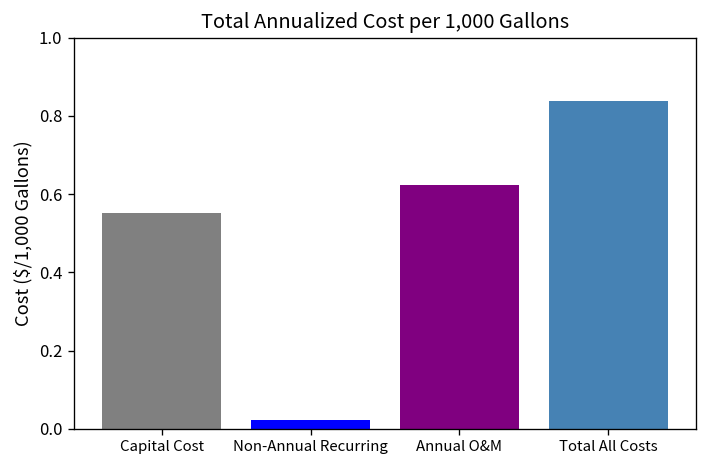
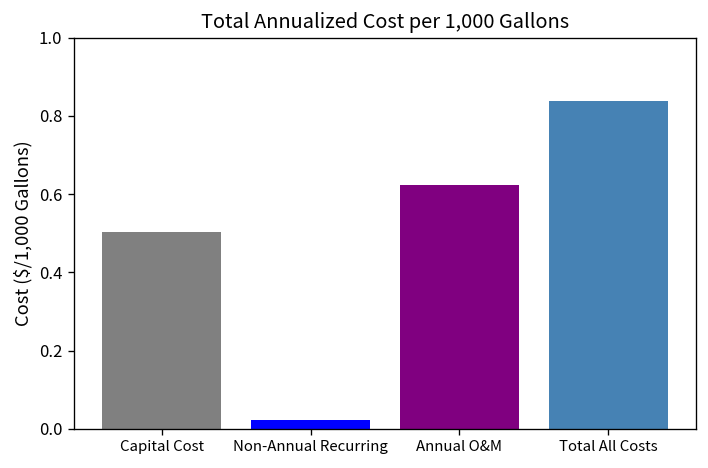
  {
-   "Capital Cost": 0.55,
+   "Capital Cost": 0.50,
    "Non-Annual Recurring": 0.02,
    "Annual O&M": 0.62,
    "Total All Costs": 0.84
  }
